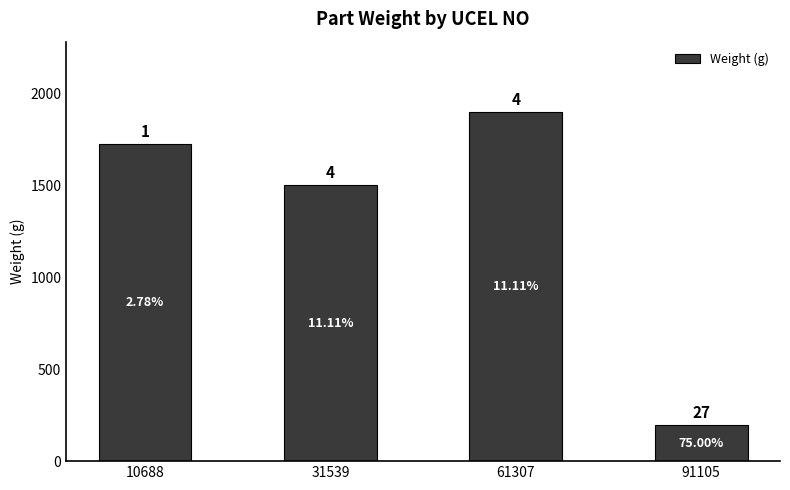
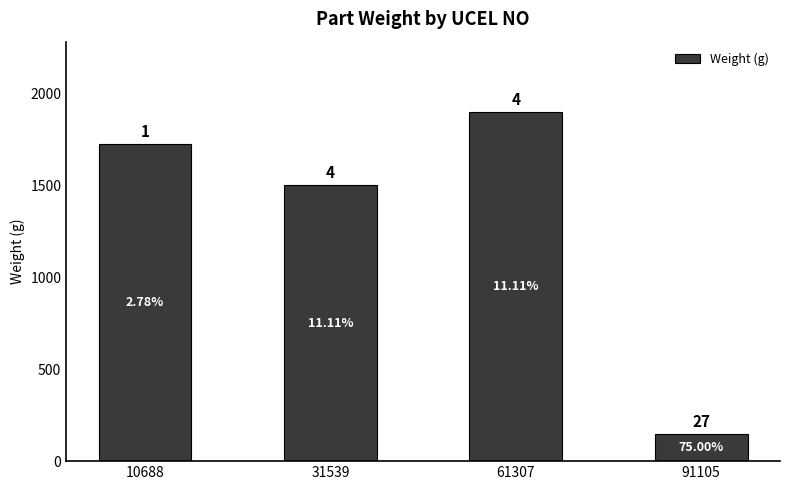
  {
-   "91105": 200
+   "91105": 150
  }
